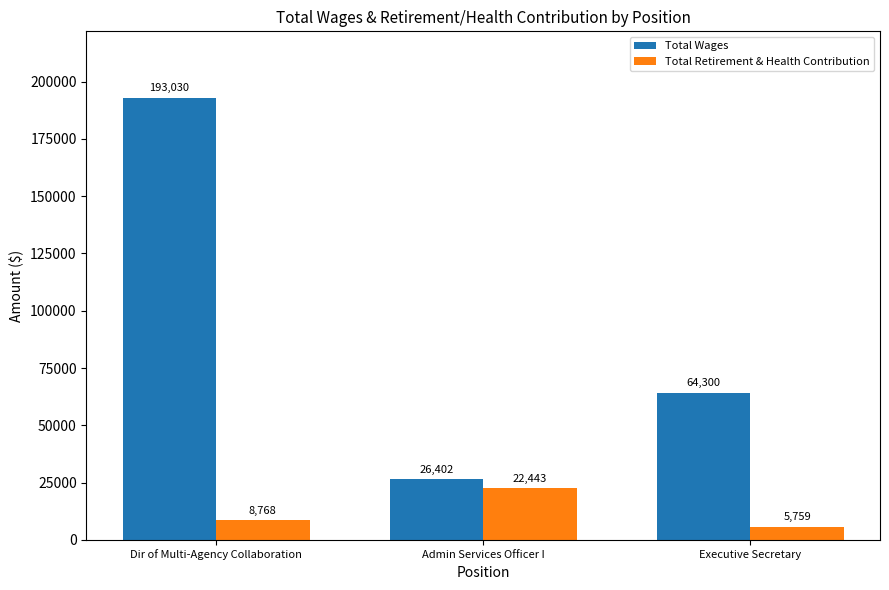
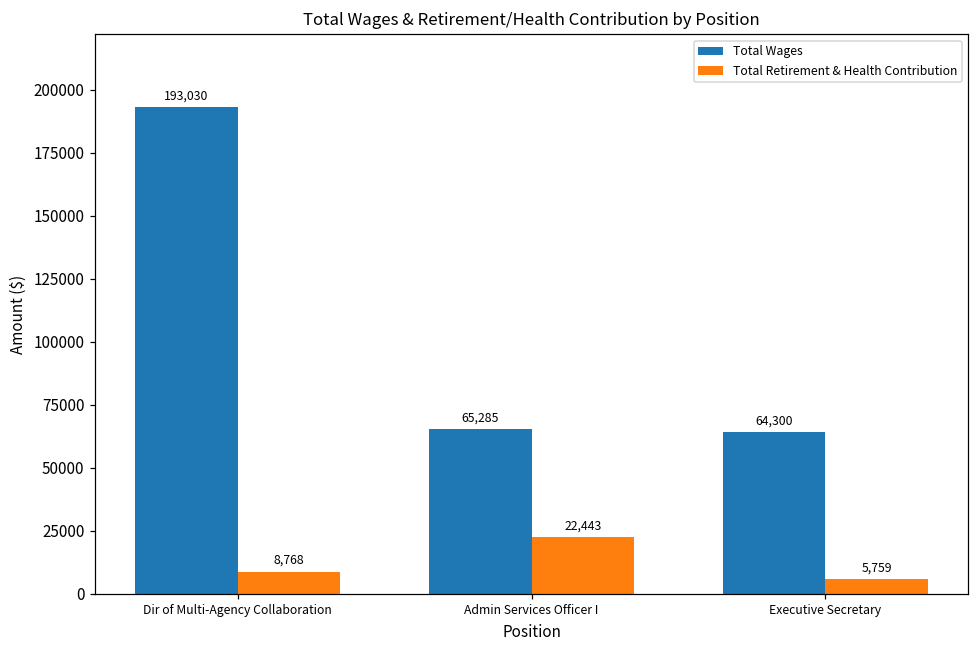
  {
    "Total Wages": {
      "Dir of Multi-Agency Collaboration": "193,030",
-     "Admin Services Officer I": "26,402",
+     "Admin Services Officer I": "65,285",
      "Executive Secretary": "64,300"
    },
    "Total Retirement & Health Contribution": {
      "Dir of Multi-Agency Collaboration": "8,768",
      "Admin Services Officer I": "22,443",
      "Executive Secretary": "5,759"
    }
  }
